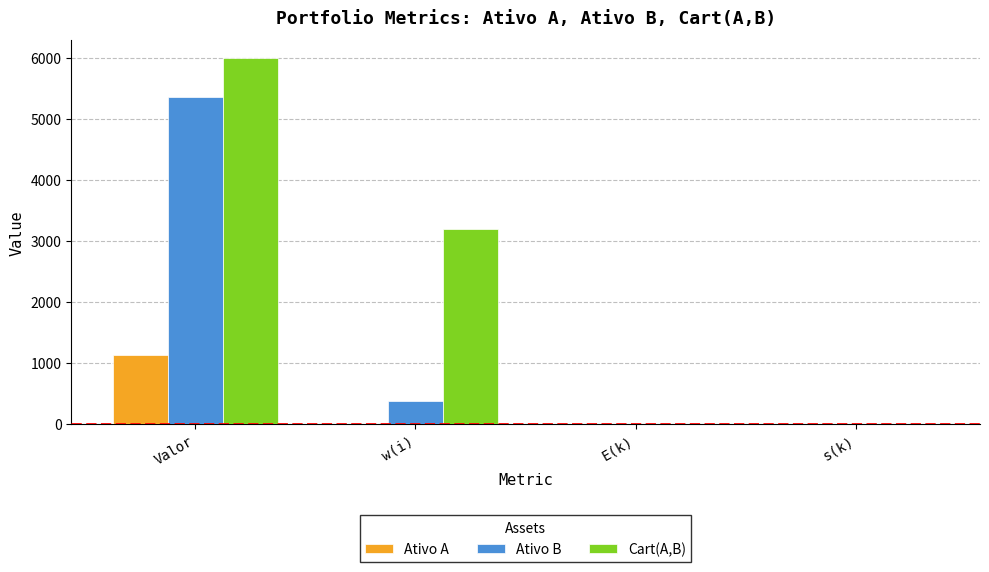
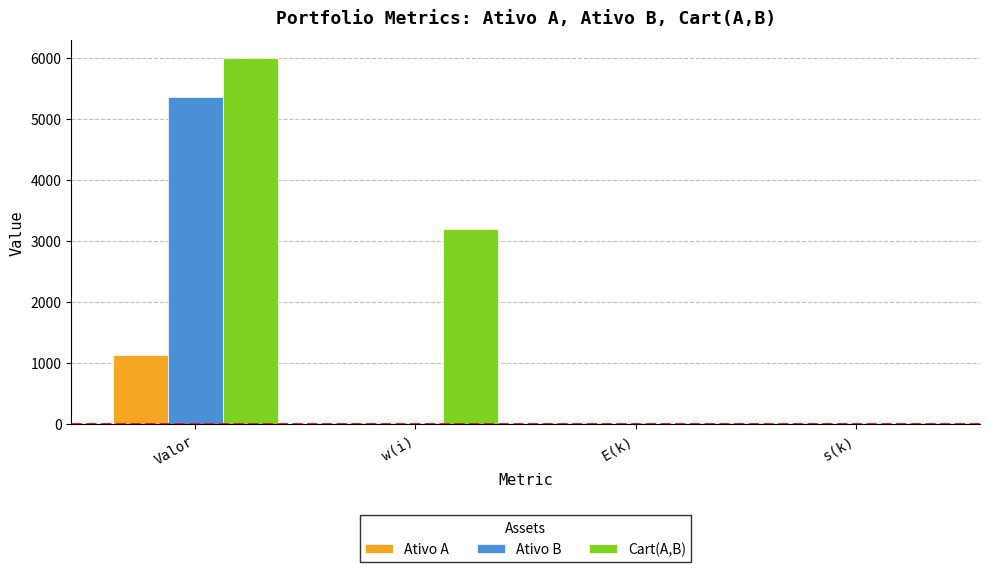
  {
    "Ativo A": {
      "Valor": 1100
    },
    "Ativo B": {
      "Valor": 5400,
-     "w(i)": 400
+     "w(i)": 0
    },
    "Cart(A,B)": {
      "Valor": 6000,
      "w(i)": 3200
    }
  }
